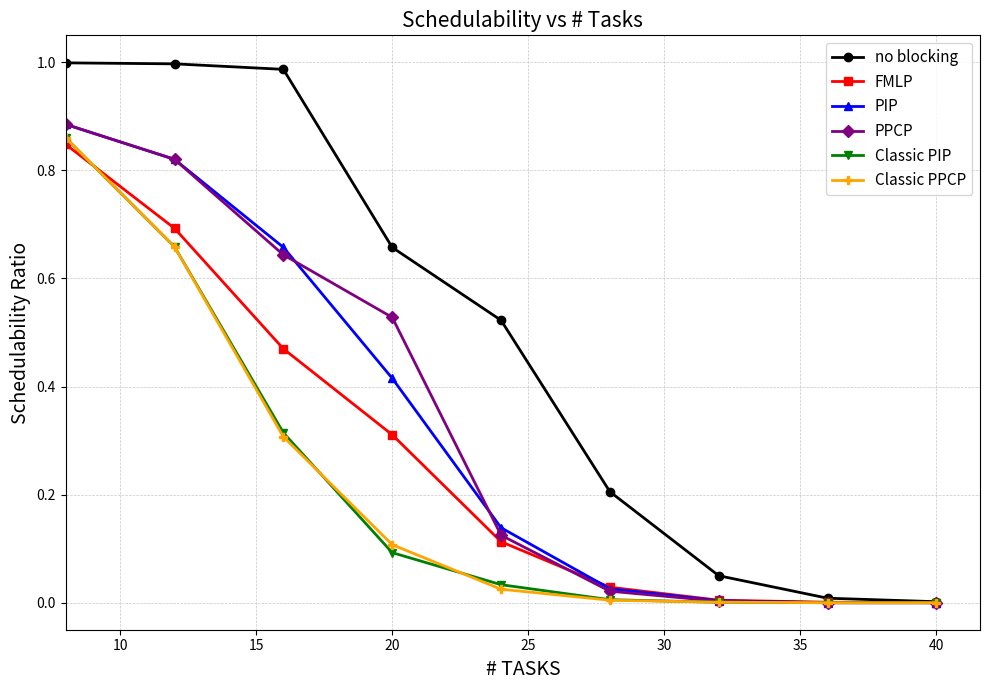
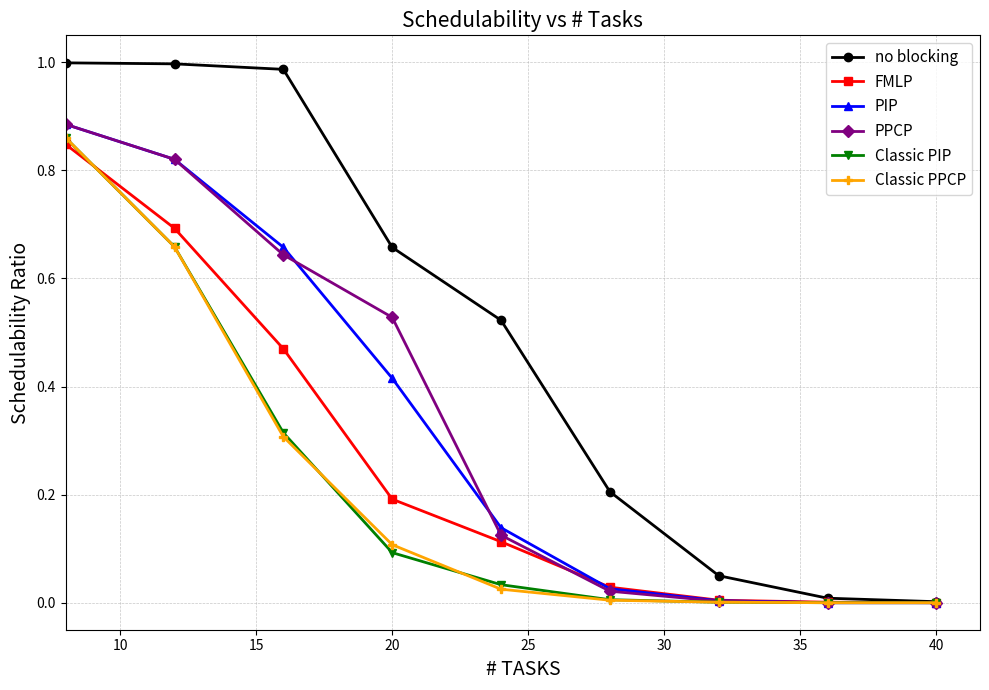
  {
    "no blocking": {
      "20": 0.66
    },
    "FMLP": {
-     "20": 0.31
+     "20": 0.19
    },
    "PIP": {
      "20": 0.42
    },
    "PPCP": {
      "20": 0.53
    },
    "Classic PIP": {
      "20": 0.09
    },
    "Classic PPCP": {
      "20": 0.11
    }
  }
